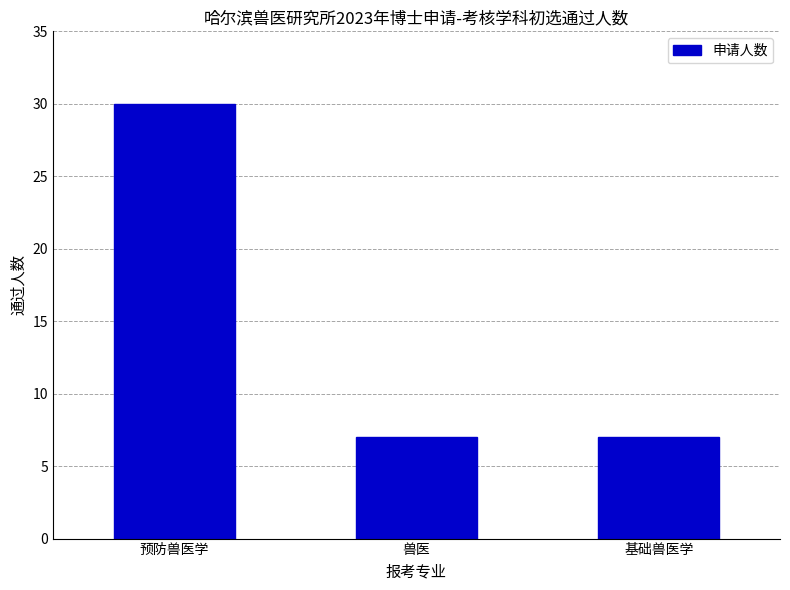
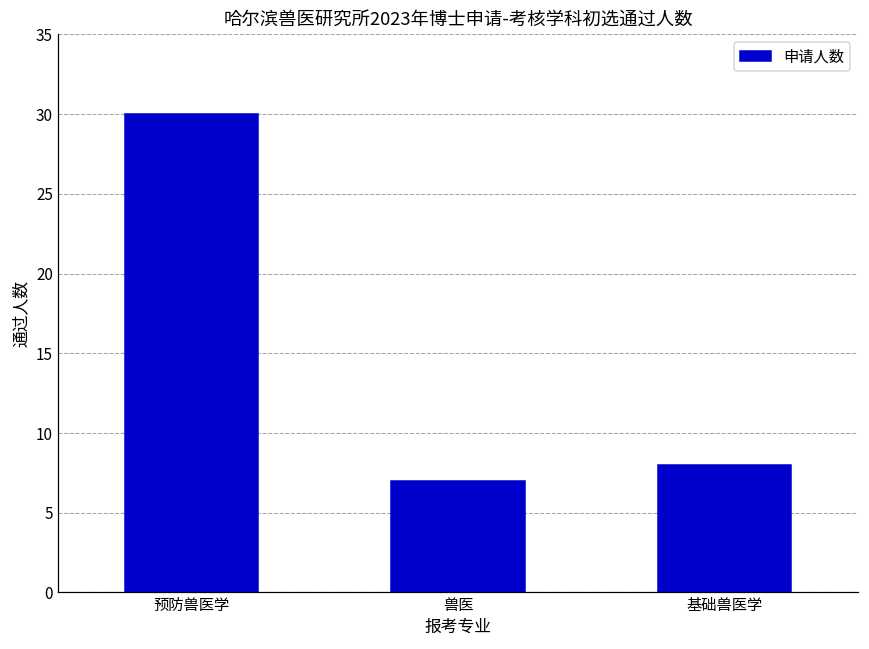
  {
    "预防兽医学": 30,
    "兽医": 7,
-   "基础兽医学": 7
+   "基础兽医学": 8
  }
